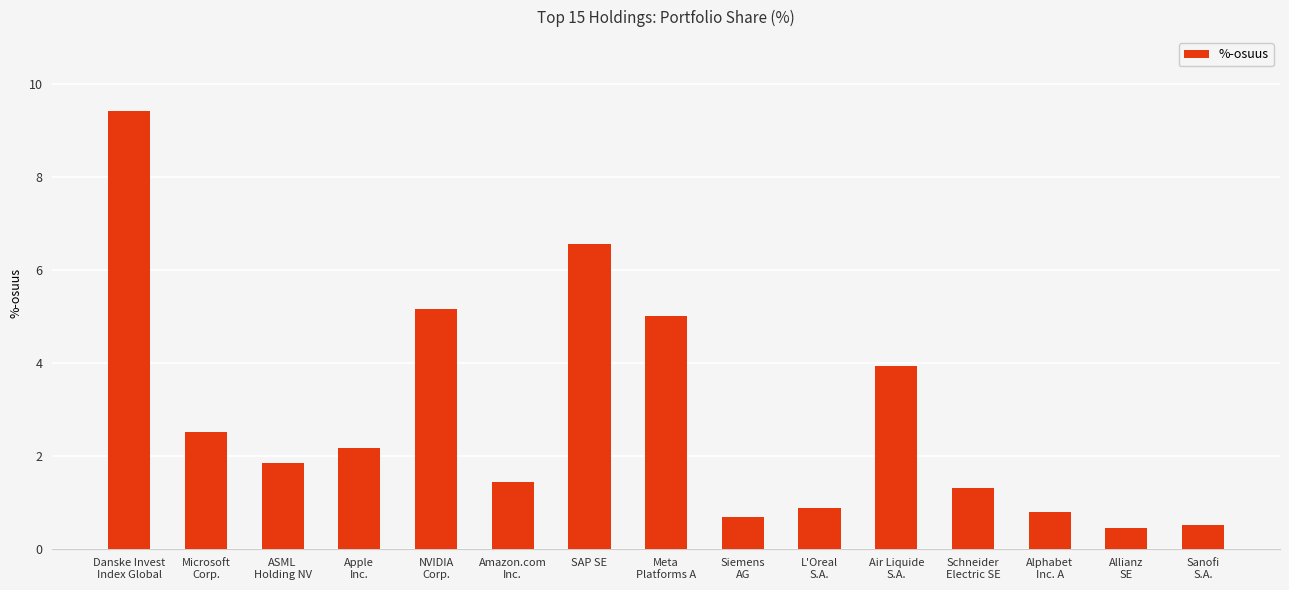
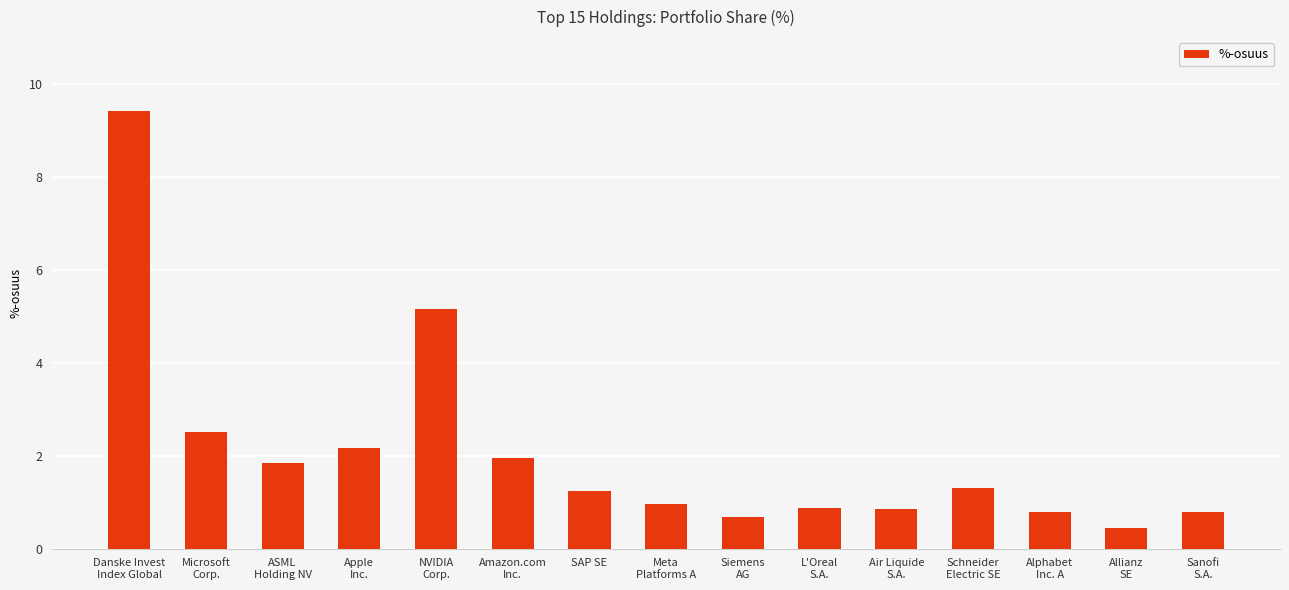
  {
    "Danske Invest Index Global": 9.4,
    "Microsoft Corp.": 2.5,
    "ASML Holding NV": 1.8,
    "Apple Inc.": 2.2,
    "NVIDIA Corp.": 5.2,
-   "Amazon.com Inc.": 1.4,
-   "SAP SE": 6.6,
-   "Meta Platforms A": 5.0,
+   "Amazon.com Inc.": 1.9,
+   "SAP SE": 1.2,
+   "Meta Platforms A": 1.0,
    "Siemens AG": 0.7,
    "L'Oreal S.A.": 0.9,
-   "Air Liquide S.A.": 3.9,
+   "Air Liquide S.A.": 0.8,
    "Schneider Electric SE": 1.3,
    "Alphabet Inc. A": 0.8,
    "Allianz SE": 0.4,
-   "Sanofi S.A.": 0.5
+   "Sanofi S.A.": 0.8
  }
